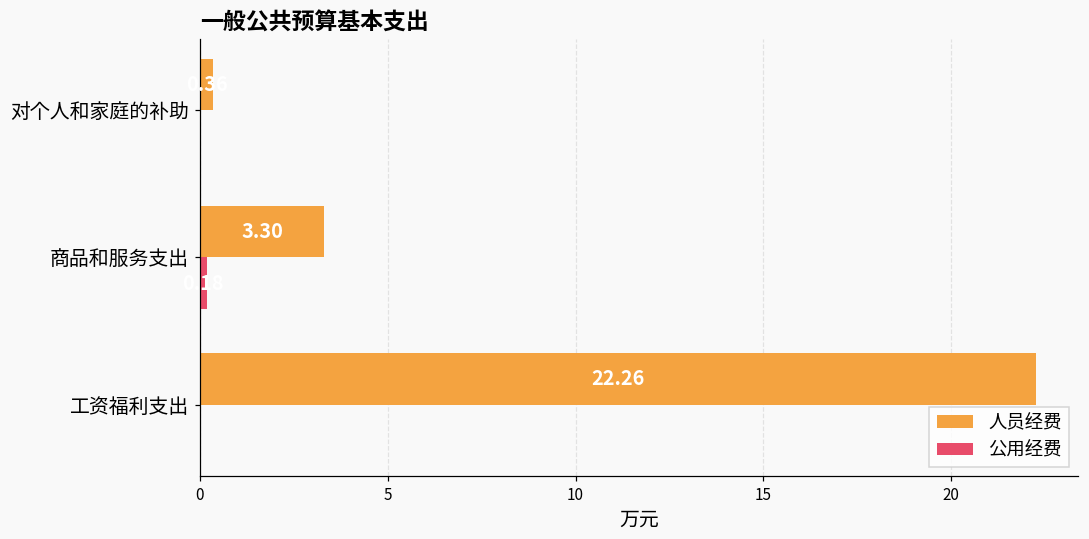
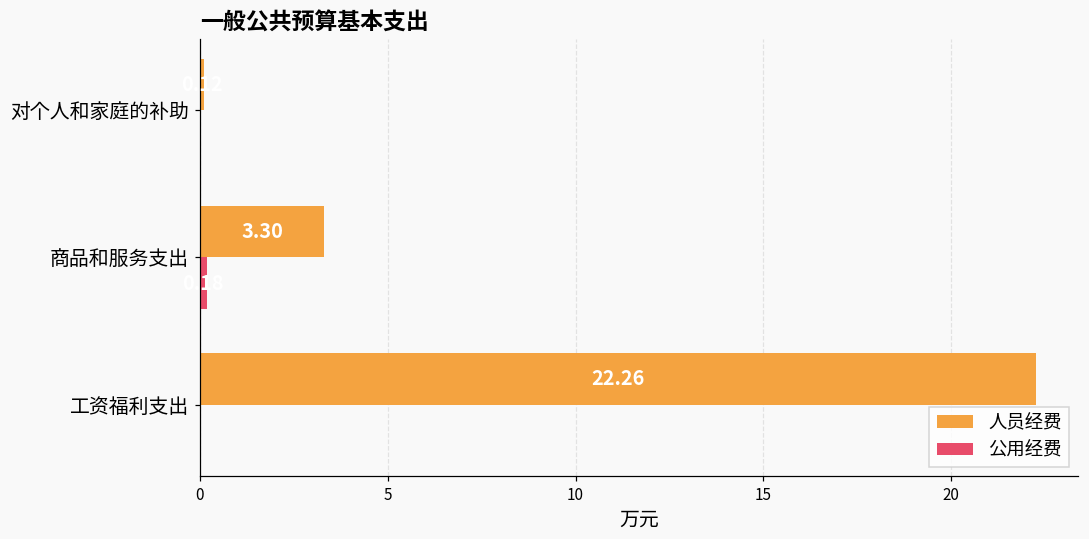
  {
    "人员经费": {
-     "对个人和家庭的补助": 0.4
+     "对个人和家庭的补助": 0.1
    },
    "公用经费": {
      "对个人和家庭的补助": 0.0,
      "商品和服务支出": 0.2,
      "工资福利支出": 0.0
    }
  }
